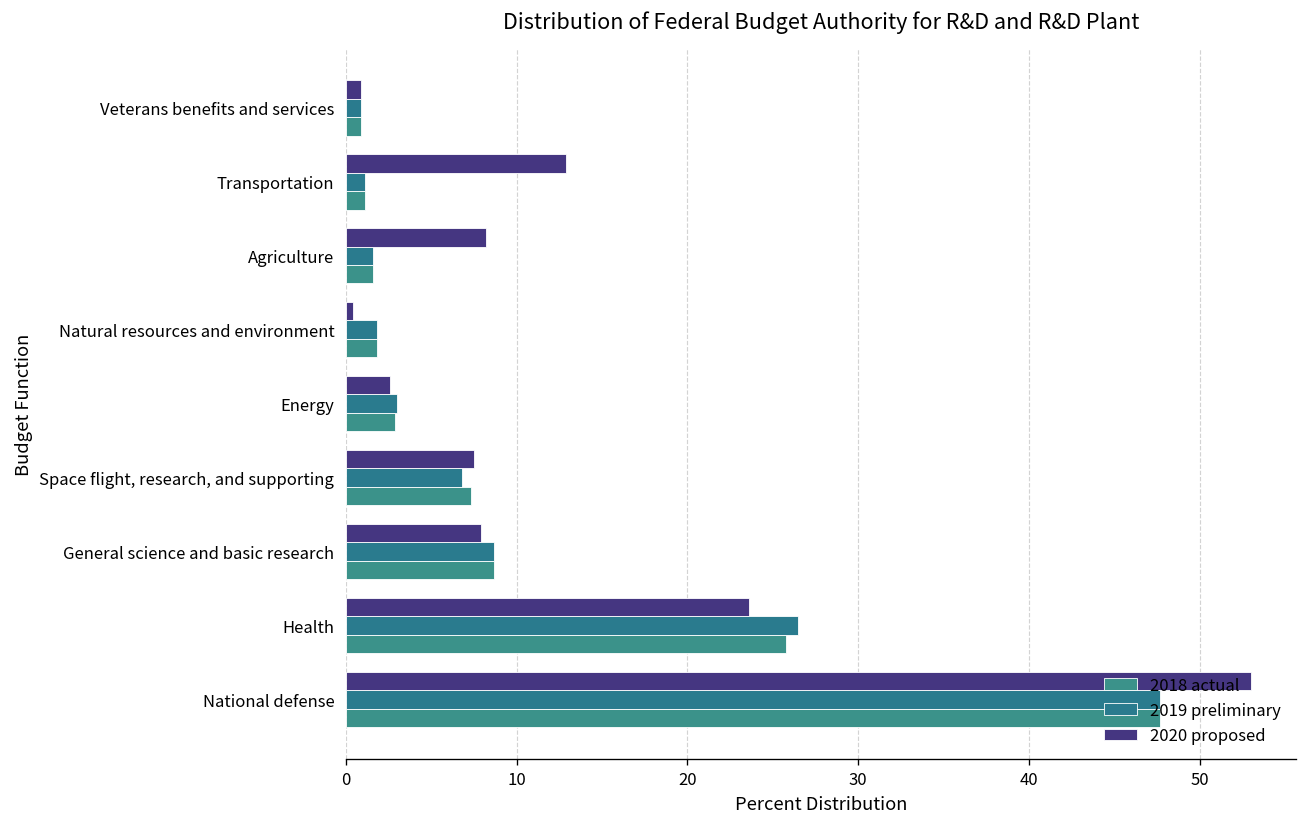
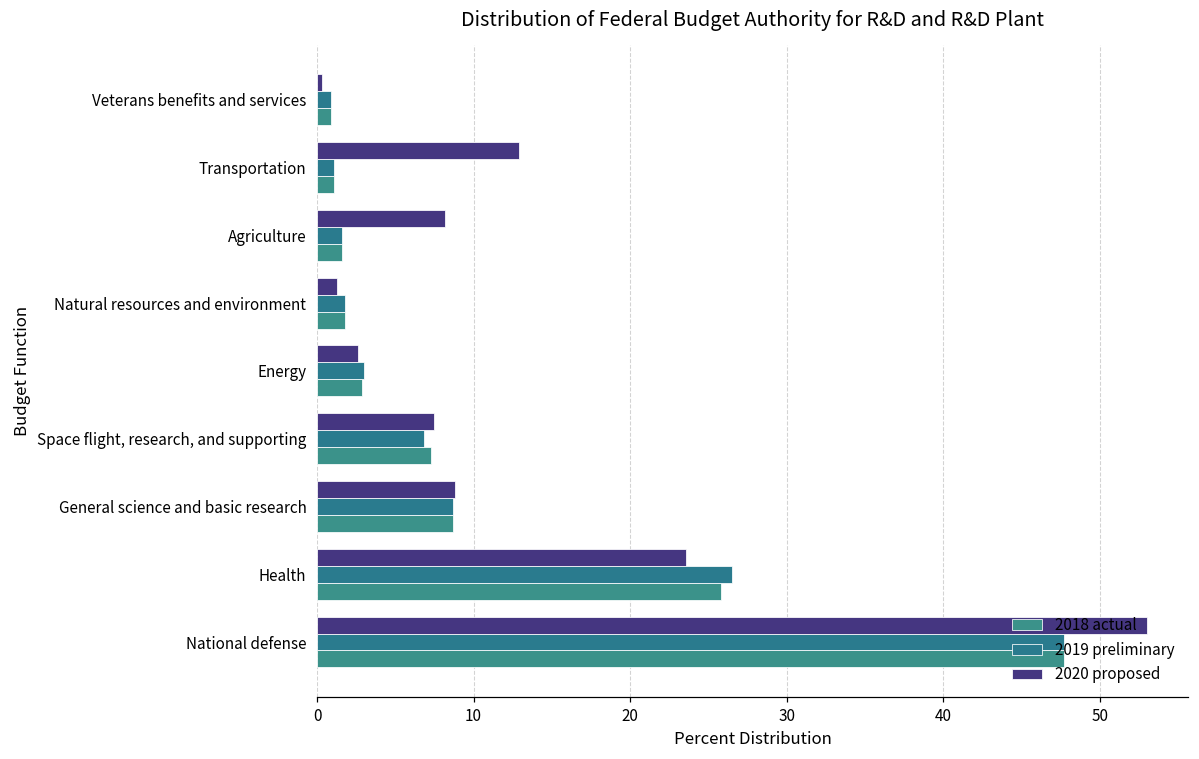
  {
    "2020 proposed": {
-     "Veterans benefits and services": 0.9,
+     "Veterans benefits and services": 0.3,
      "Transportation": 12.9,
      "Agriculture": 8.2,
-     "Natural resources and environment": 0.4,
+     "Natural resources and environment": 1.3,
      "Energy": 2.6,
      "Space flight, research, and supporting": 7.5,
-     "General science and basic research": 7.9,
+     "General science and basic research": 8.8,
      "Health": 23.6,
      "National defense": 53.0
    }
  }
